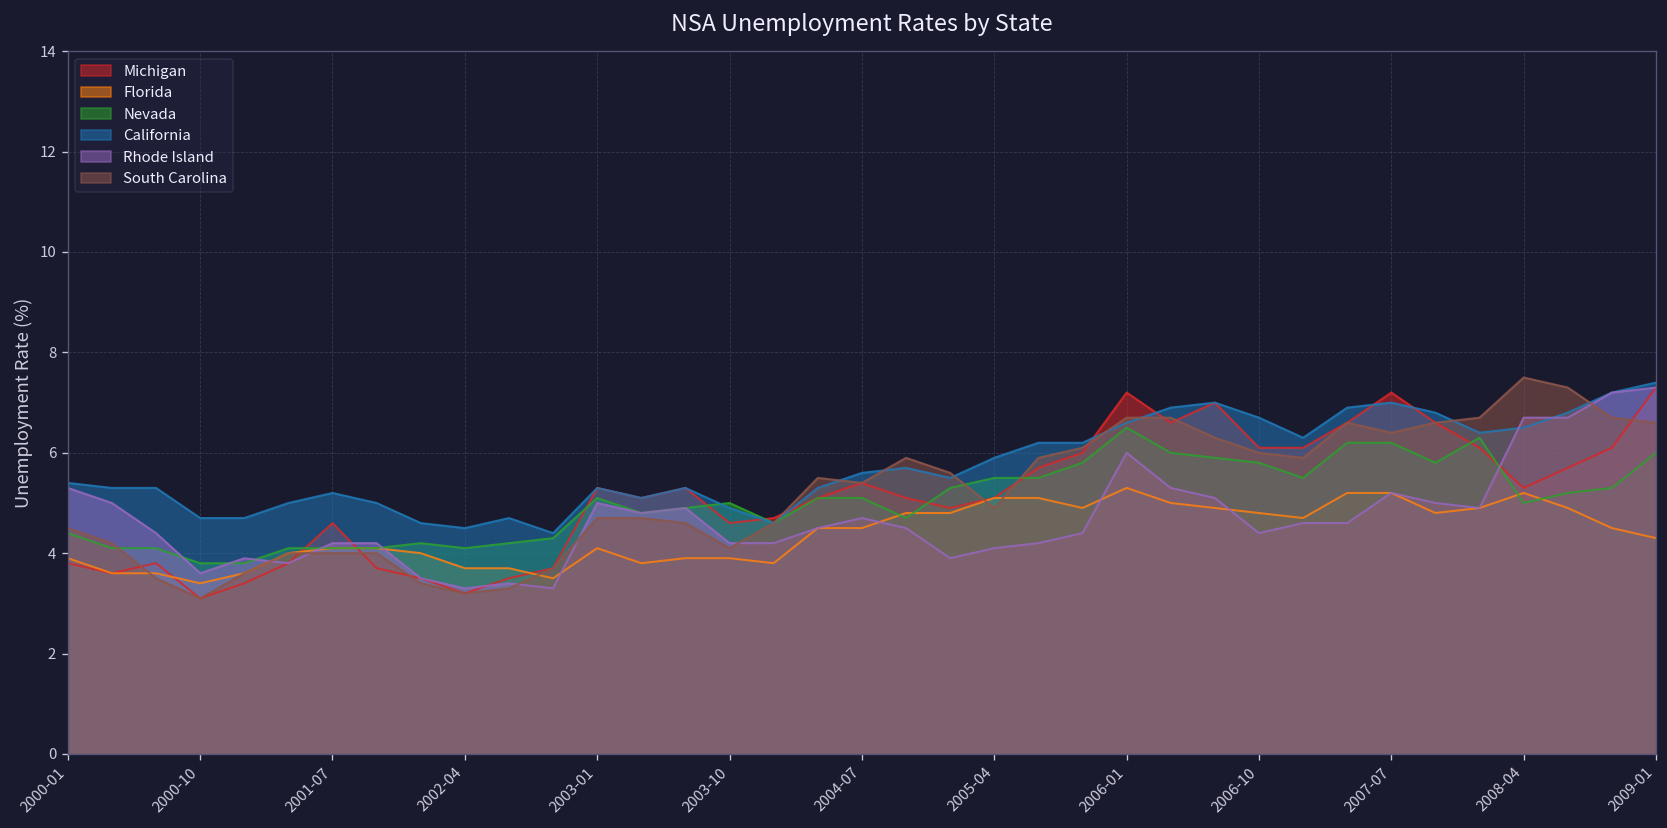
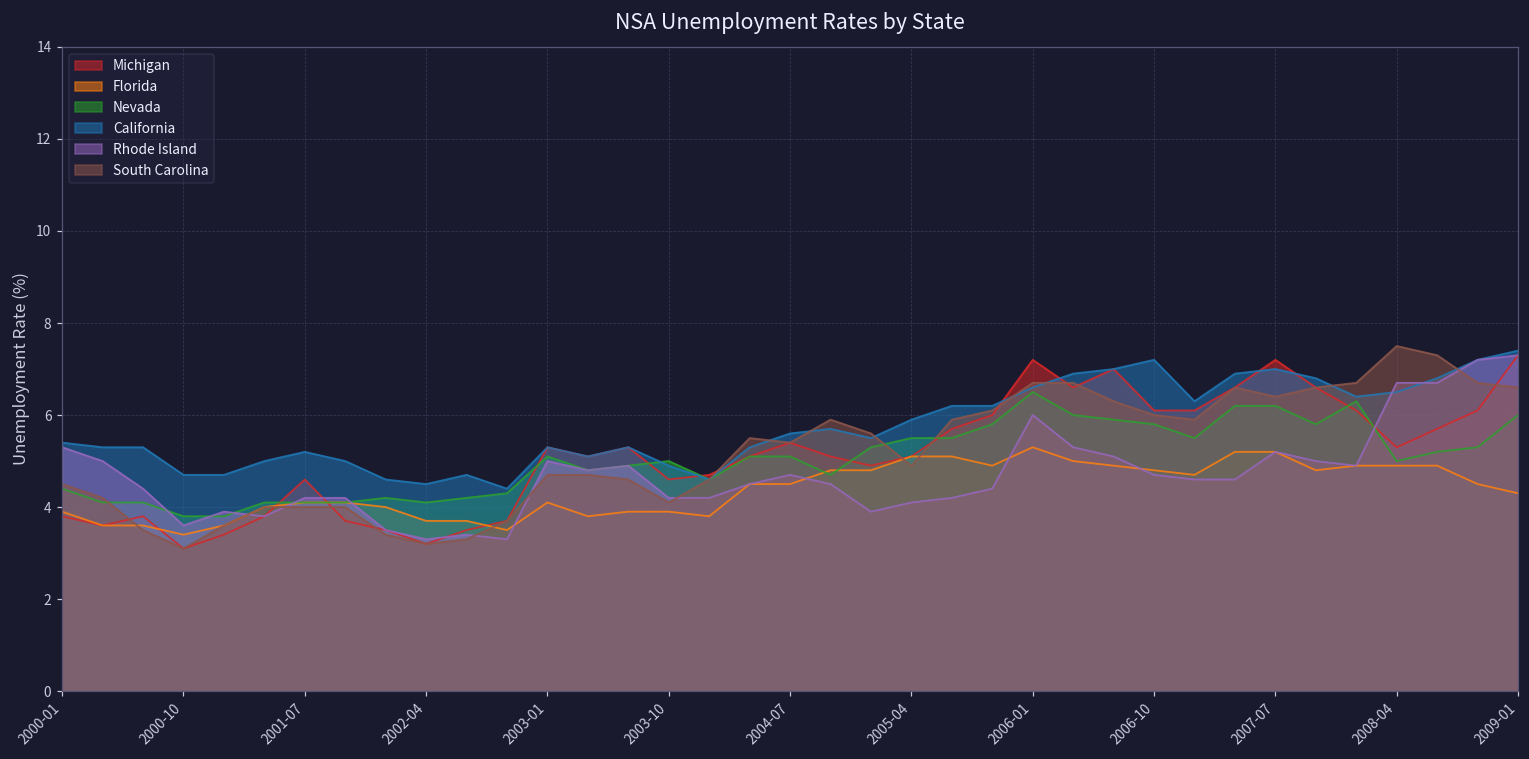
  {
    "Michigan": {
      "2000-01": 3.8,
      "2001-07": 4.6,
      "2003-10": 4.6,
      "2006-01": 7.2,
      "2006-10": 6.1,
      "2007-07": 7.2,
      "2008-04": 5.3
    },
    "Florida": {
      "2000-01": 3.9,
      "2000-10": 3.4,
      "2002-04": 3.7,
      "2003-01": 4.1,
      "2003-10": 3.9,
      "2004-07": 4.5,
      "2006-01": 5.3,
      "2006-10": 4.8,
-     "2008-04": 5.2,
+     "2008-04": 4.9,
      "2009-01": 4.3
    },
    "Nevada": {
      "2000-01": 4.4,
      "2000-10": 3.8,
      "2002-04": 4.1,
      "2003-01": 5.1,
      "2003-10": 5.0,
      "2004-07": 5.1,
      "2005-04": 5.5,
      "2006-01": 6.5,
      "2006-10": 5.8,
      "2007-07": 6.2,
      "2008-04": 5.0,
      "2009-01": 6.0
    },
    "California": {
      "2000-01": 5.4,
      "2000-10": 4.7,
      "2001-07": 5.2,
      "2002-04": 4.5,
      "2003-10": 4.9,
      "2004-07": 5.6,
      "2005-04": 5.9,
      "2006-01": 6.6,
-     "2006-10": 6.7,
+     "2006-10": 7.2,
      "2007-07": 7.0,
      "2008-04": 6.5,
      "2009-01": 7.4
    },
    "Rhode Island": {
      "2000-01": 5.3,
      "2000-10": 3.6,
      "2001-07": 4.2,
      "2002-04": 3.3,
      "2003-01": 5.0,
      "2003-10": 4.2,
      "2004-07": 4.7,
      "2005-04": 4.1,
      "2006-01": 6.0,
-     "2006-10": 4.4,
+     "2006-10": 4.7,
      "2008-04": 6.7
    },
    "South Carolina": {
      "2000-01": 4.5,
      "2001-07": 4.0,
      "2003-01": 4.7,
      "2003-10": 4.1,
      "2005-04": 4.9,
      "2006-01": 6.7,
      "2006-10": 6.0,
      "2007-07": 6.4,
      "2008-04": 7.5,
      "2009-01": 6.6
    }
  }
